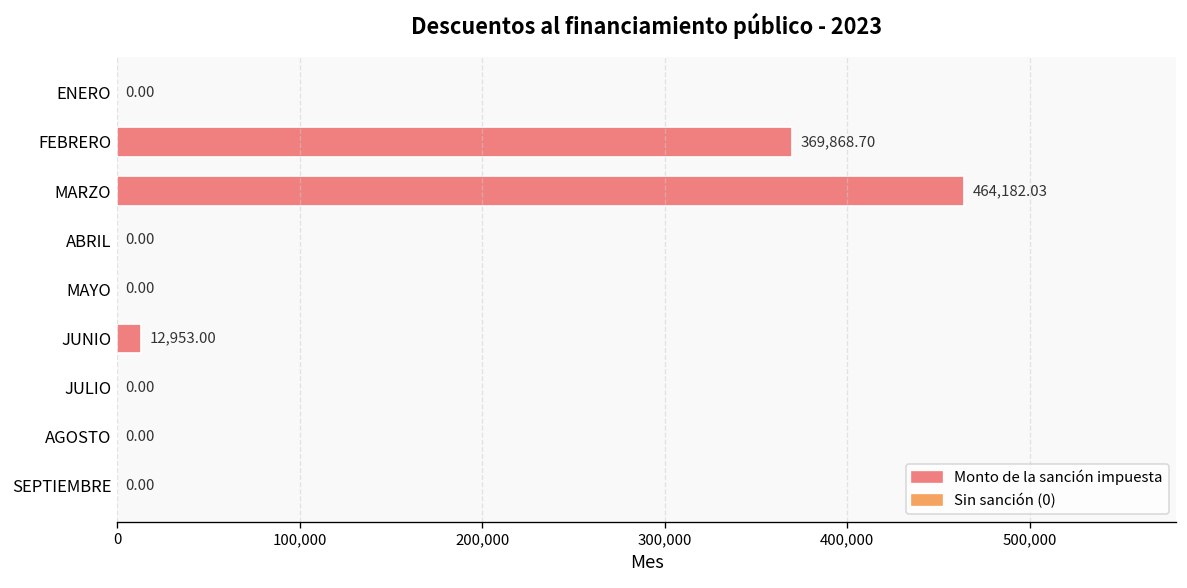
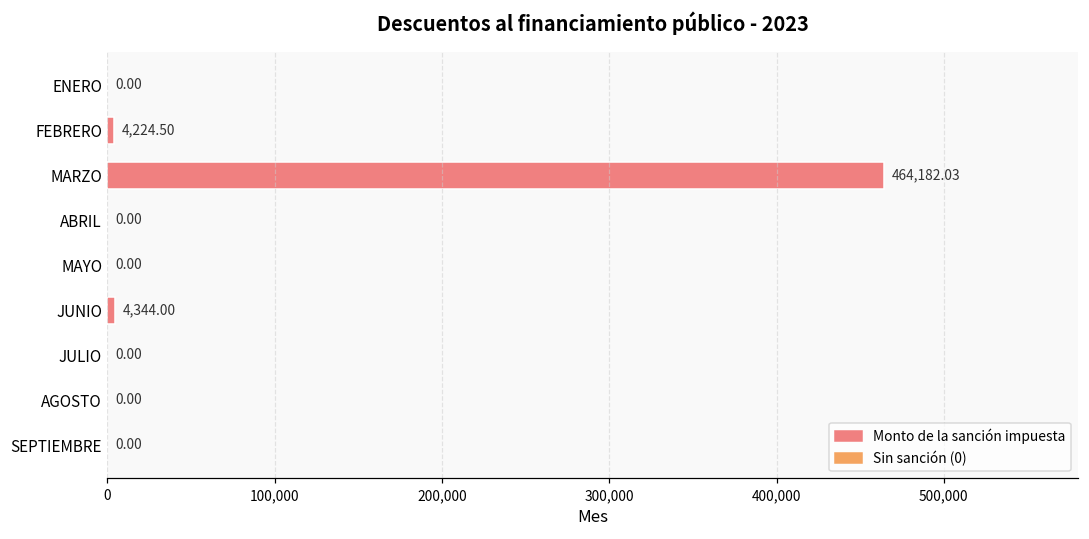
  {
    "ENERO": "0.00",
-   "FEBRERO": "369,868.70",
+   "FEBRERO": "4,224.50",
    "MARZO": "464,182.03",
    "ABRIL": "0.00",
    "MAYO": "0.00",
-   "JUNIO": "12,953.00",
+   "JUNIO": "4,344.00",
    "JULIO": "0.00",
    "AGOSTO": "0.00",
    "SEPTIEMBRE": "0.00"
  }
